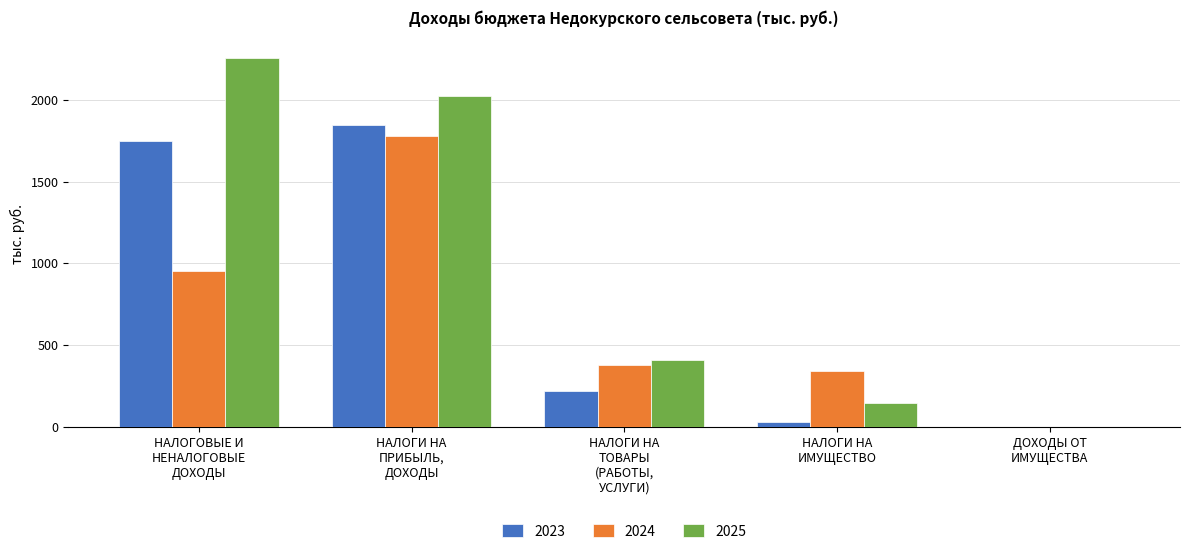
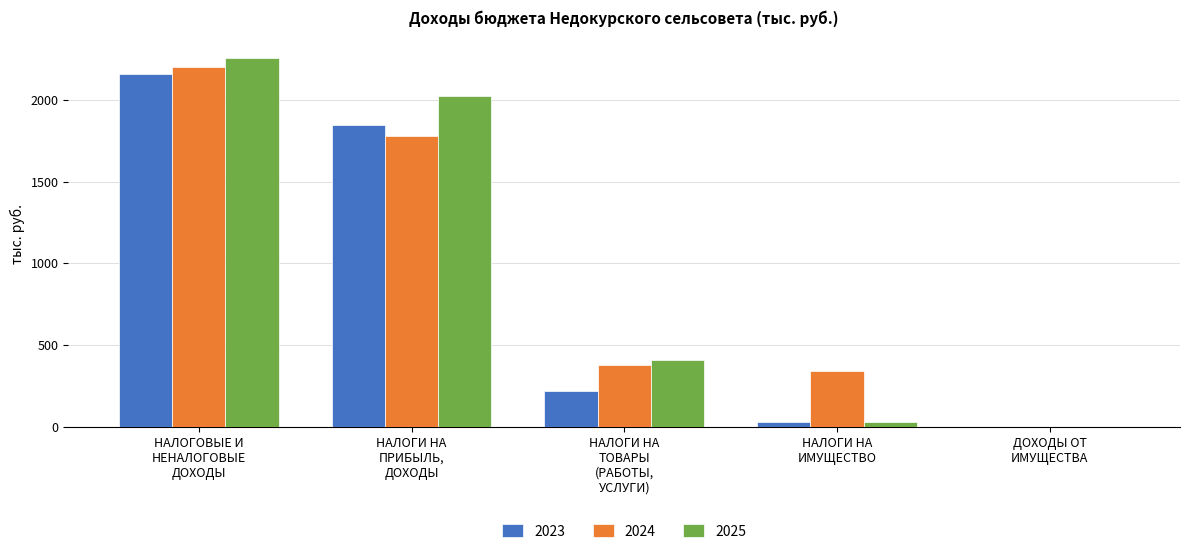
  {
    "2023": {
-     "НАЛОГОВЫЕ И НЕНАЛОГОВЫЕ ДОХОДЫ": 1750,
+     "НАЛОГОВЫЕ И НЕНАЛОГОВЫЕ ДОХОДЫ": 2160,
      "НАЛОГИ НА ПРИБЫЛЬ, ДОХОДЫ": 1850,
      "НАЛОГИ НА ТОВАРЫ (РАБОТЫ, УСЛУГИ)": 220,
      "НАЛОГИ НА ИМУЩЕСТВО": 30,
      "ДОХОДЫ ОТ ИМУЩЕСТВА": 0
    },
    "2024": {
-     "НАЛОГОВЫЕ И НЕНАЛОГОВЫЕ ДОХОДЫ": 960,
+     "НАЛОГОВЫЕ И НЕНАЛОГОВЫЕ ДОХОДЫ": 2200,
      "НАЛОГИ НА ПРИБЫЛЬ, ДОХОДЫ": 1780,
      "НАЛОГИ НА ТОВАРЫ (РАБОТЫ, УСЛУГИ)": 380,
      "НАЛОГИ НА ИМУЩЕСТВО": 340,
      "ДОХОДЫ ОТ ИМУЩЕСТВА": 0
    },
    "2025": {
      "НАЛОГОВЫЕ И НЕНАЛОГОВЫЕ ДОХОДЫ": 2250,
      "НАЛОГИ НА ПРИБЫЛЬ, ДОХОДЫ": 2020,
      "НАЛОГИ НА ТОВАРЫ (РАБОТЫ, УСЛУГИ)": 410,
-     "НАЛОГИ НА ИМУЩЕСТВО": 140,
+     "НАЛОГИ НА ИМУЩЕСТВО": 30,
      "ДОХОДЫ ОТ ИМУЩЕСТВА": 0
    }
  }
